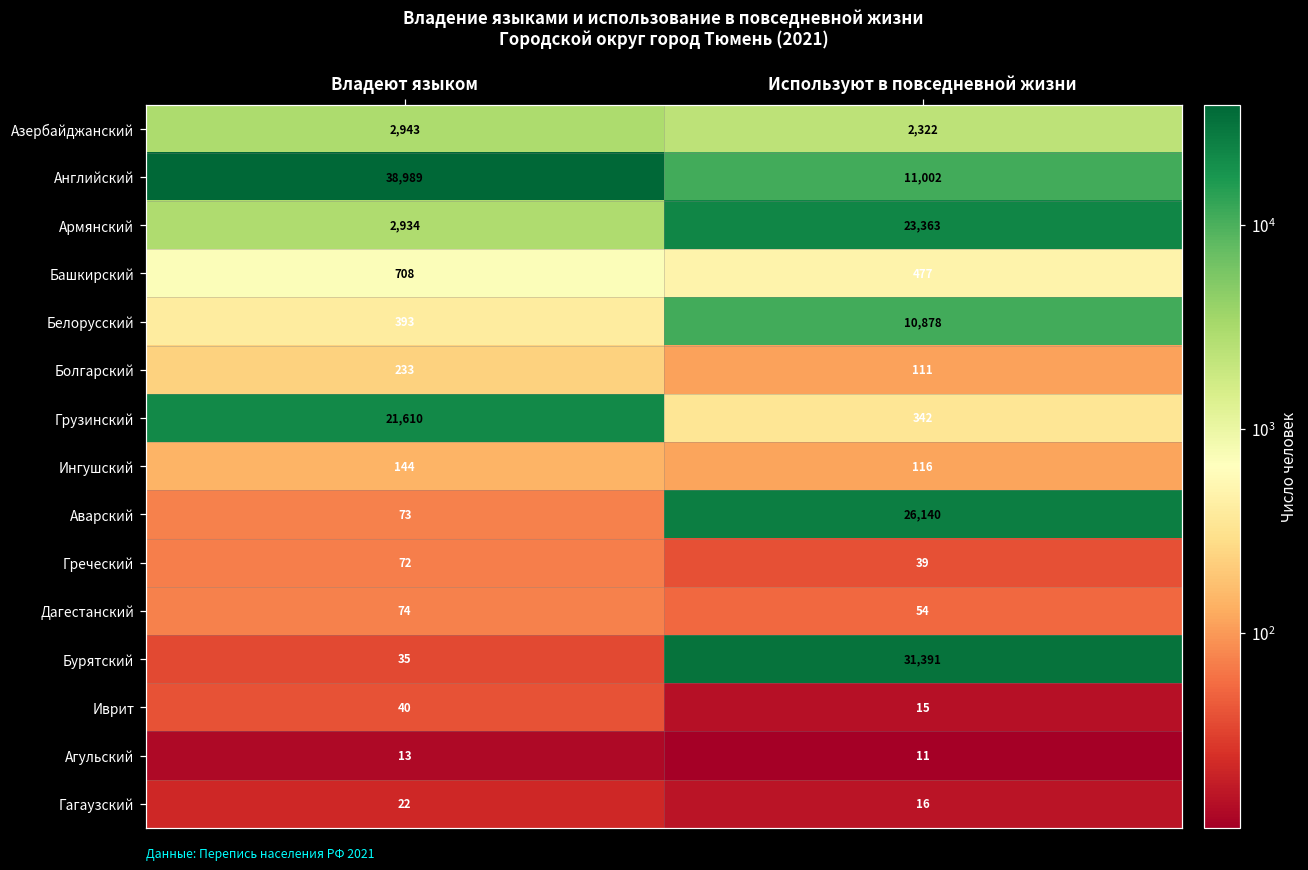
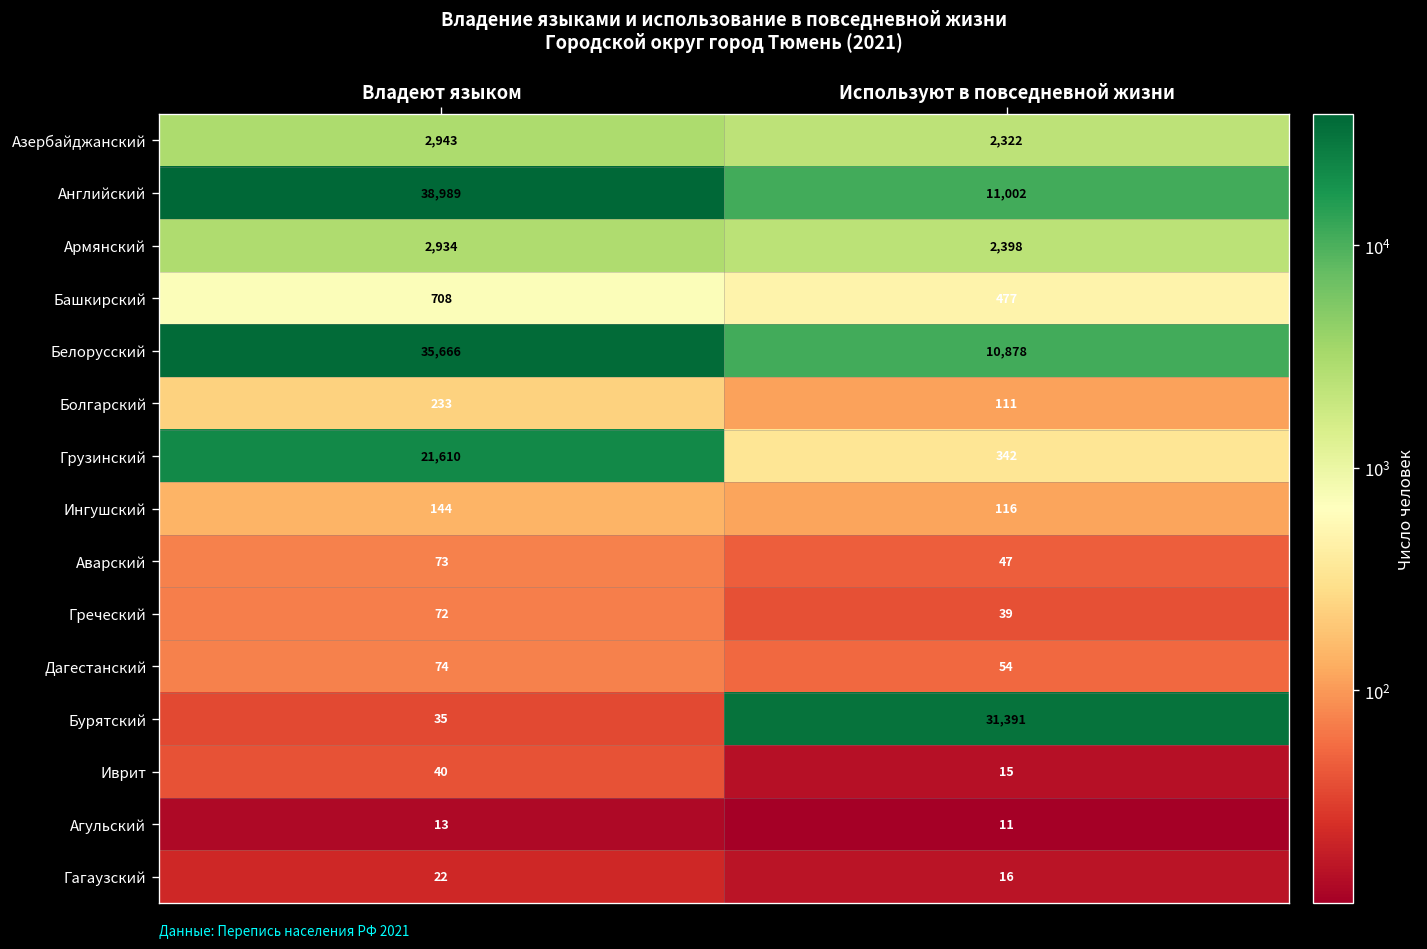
  {
    "Азербайджанский": {
      "Владеют языком": "2,943",
      "Используют в повседневной жизни": "2,322"
    },
    "Английский": {
      "Владеют языком": "38,989",
      "Используют в повседневной жизни": "11,002"
    },
    "Армянский": {
      "Владеют языком": "2,934",
-     "Используют в повседневной жизни": "23,363"
+     "Используют в повседневной жизни": "2,398"
    },
    "Башкирский": {
      "Владеют языком": "708",
      "Используют в повседневной жизни": "477"
    },
    "Белорусский": {
-     "Владеют языком": "393",
+     "Владеют языком": "35,666",
      "Используют в повседневной жизни": "10,878"
    },
    "Болгарский": {
      "Владеют языком": "233",
      "Используют в повседневной жизни": "111"
    },
    "Грузинский": {
      "Владеют языком": "21,610",
      "Используют в повседневной жизни": "342"
    },
    "Ингушский": {
      "Владеют языком": "144",
      "Используют в повседневной жизни": "116"
    },
    "Аварский": {
      "Владеют языком": "73",
-     "Используют в повседневной жизни": "26,140"
+     "Используют в повседневной жизни": "47"
    },
    "Греческий": {
      "Владеют языком": "72",
      "Используют в повседневной жизни": "39"
    },
    "Дагестанский": {
      "Владеют языком": "74",
      "Используют в повседневной жизни": "54"
    },
    "Бурятский": {
      "Владеют языком": "35",
      "Используют в повседневной жизни": "31,391"
    },
    "Иврит": {
      "Владеют языком": "40",
      "Используют в повседневной жизни": "15"
    },
    "Агульский": {
      "Владеют языком": "13",
      "Используют в повседневной жизни": "11"
    },
    "Гагаузский": {
      "Владеют языком": "22",
      "Используют в повседневной жизни": "16"
    }
  }
